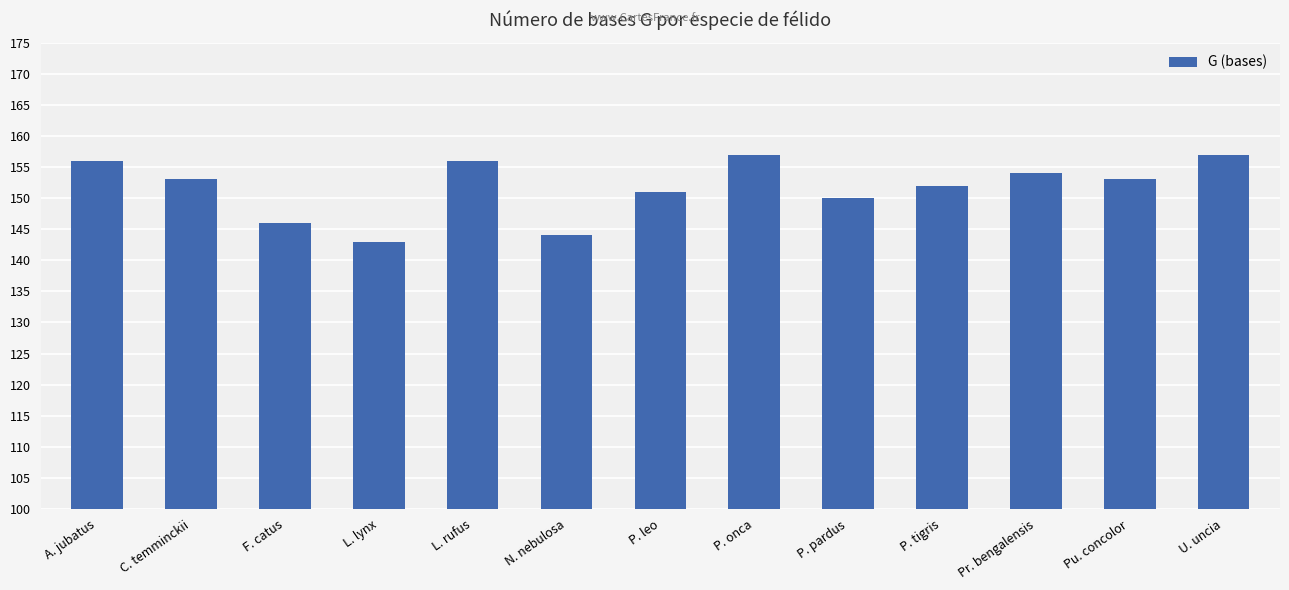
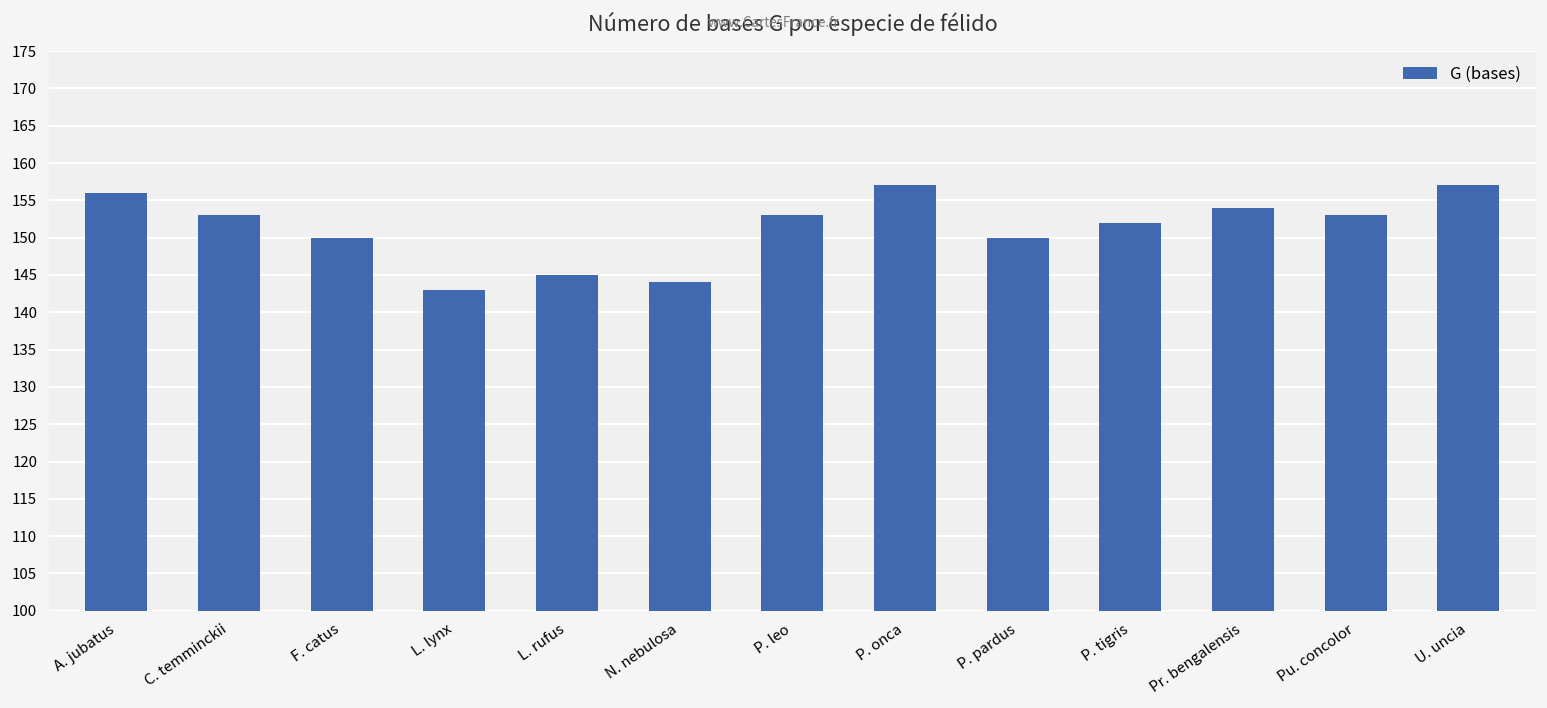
  {
    "A. jubatus": 156,
    "C. temminckii": 153,
-   "F. catus": 146,
+   "F. catus": 150,
    "L. lynx": 143,
-   "L. rufus": 156,
+   "L. rufus": 145,
    "N. nebulosa": 144,
-   "P. leo": 151,
+   "P. leo": 153,
    "P. onca": 157,
    "P. pardus": 150,
    "P. tigris": 152,
    "Pr. bengalensis": 154,
    "Pu. concolor": 153,
    "U. uncia": 157
  }
